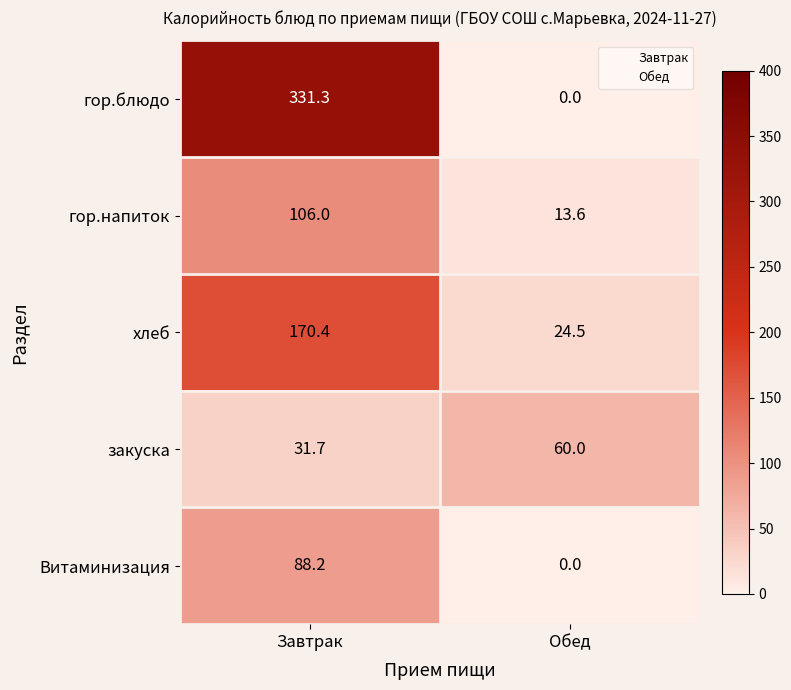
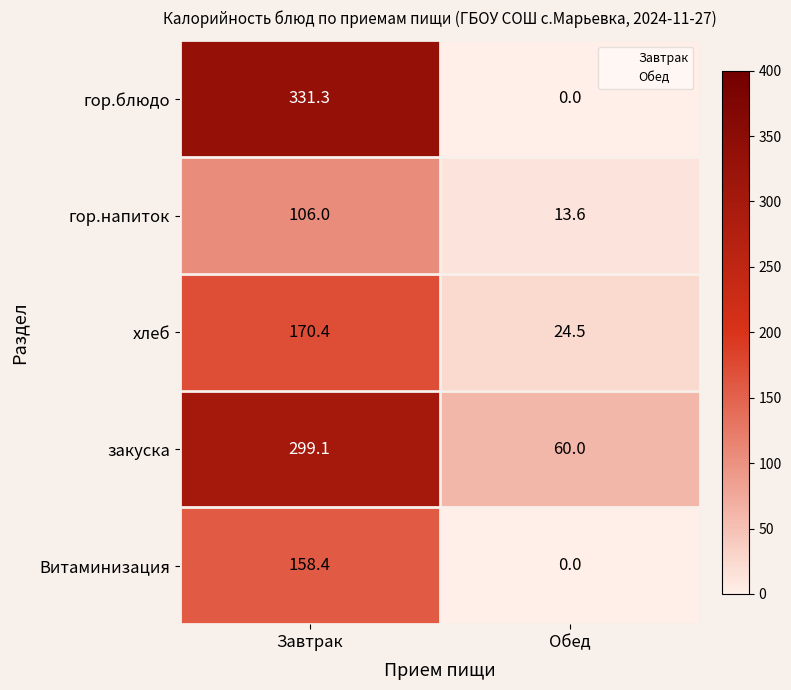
  {
    "закуска": {
-     "Завтрак": 31.7
+     "Завтрак": 299.1
    },
    "Витаминизация": {
-     "Завтрак": 88.2
+     "Завтрак": 158.4
    }
  }
